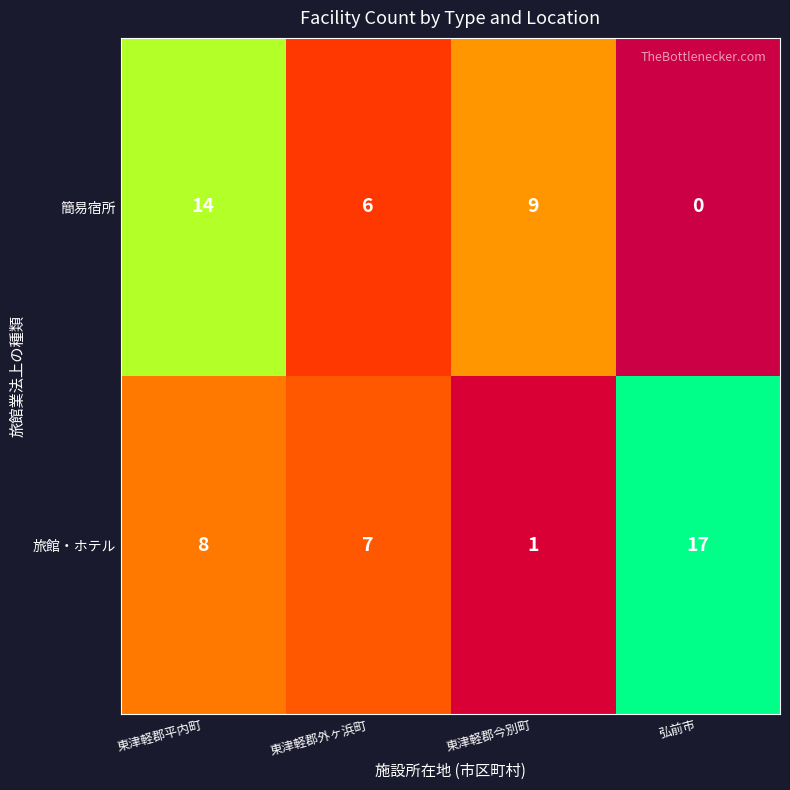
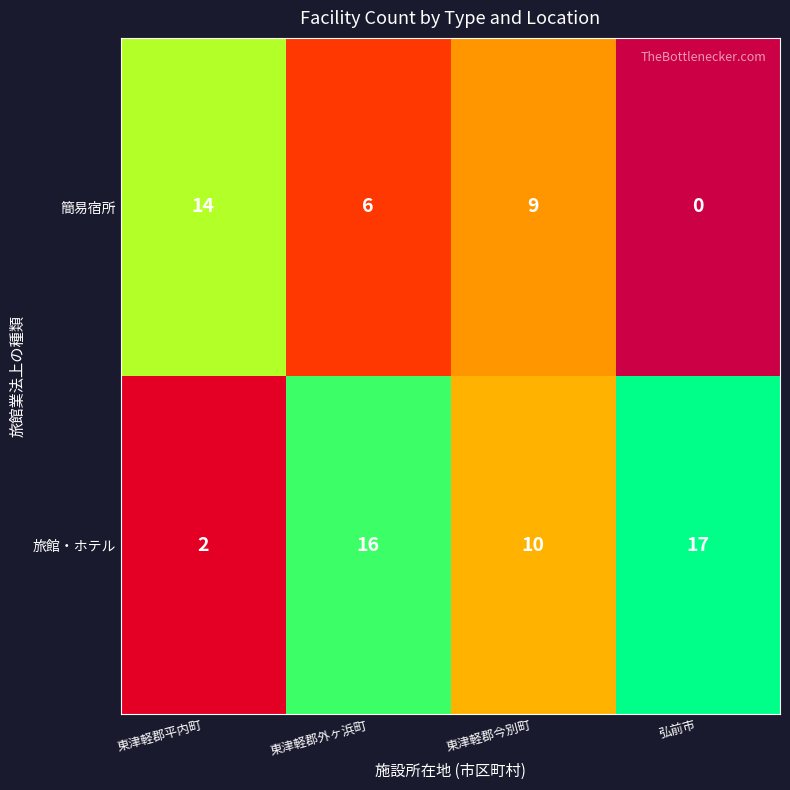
  {
    "簡易宿所": {
      "東津軽郡平内町": 14,
      "東津軽郡外ヶ浜町": 6,
      "東津軽郡今別町": 9
    },
    "旅館・ホテル": {
-     "東津軽郡平内町": 8,
-     "東津軽郡外ヶ浜町": 7,
-     "東津軽郡今別町": 1,
+     "東津軽郡平内町": 2,
+     "東津軽郡外ヶ浜町": 16,
+     "東津軽郡今別町": 10,
      "弘前市": 17
    }
  }
